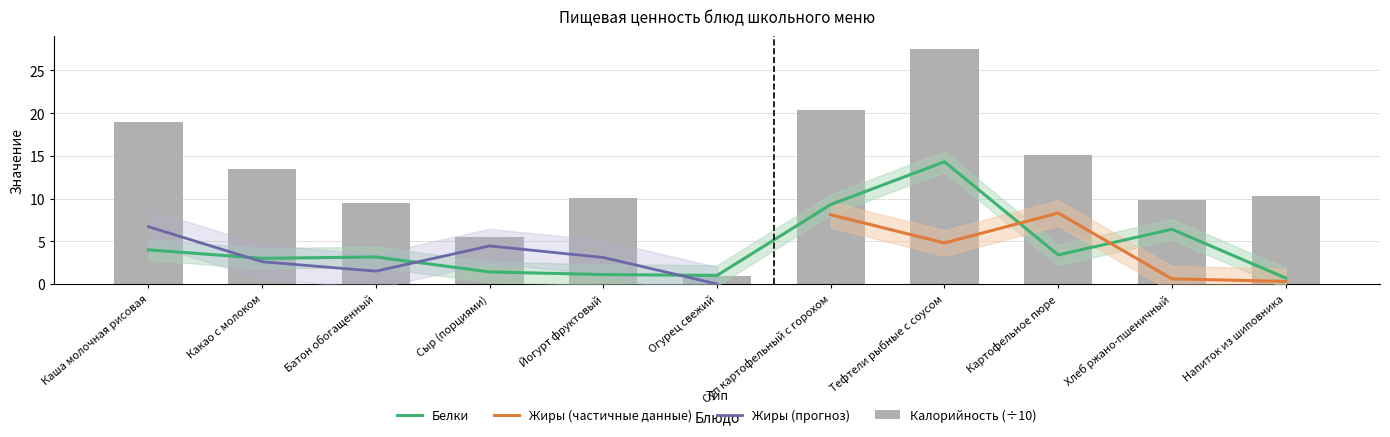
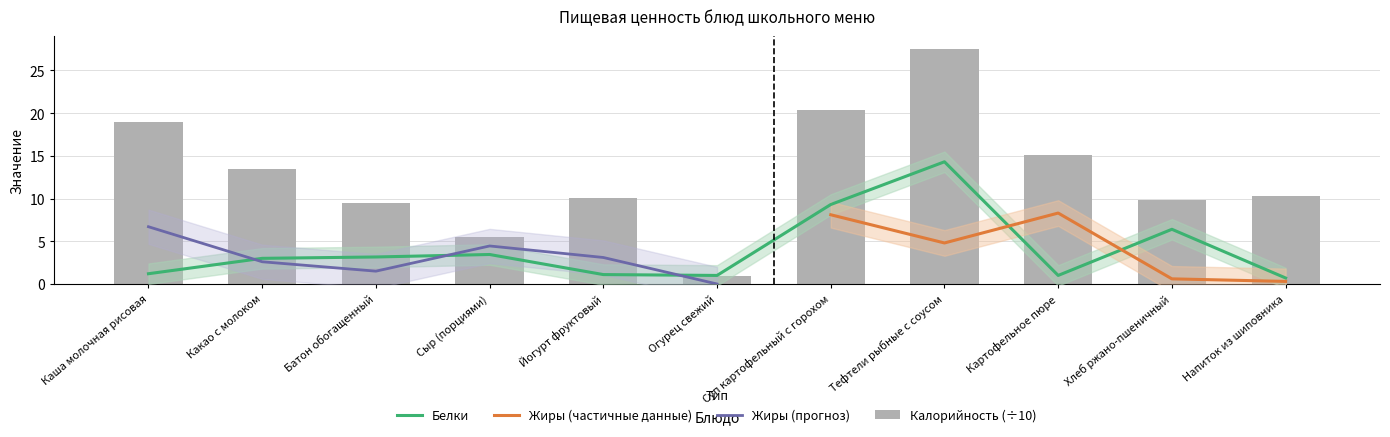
  {
    "Белки": {
-     "Каша молочная рисовая": 4,
+     "Каша молочная рисовая": 1,
      "Какао с молоком": 3,
      "Батон обогащенный": 3,
-     "Сыр (порциями)": 1,
+     "Сыр (порциями)": 3,
      "Йогурт фруктовый": 1,
      "Огурец свежий": 1,
      "Суп картофельный с горохом": 9,
      "Тефтели рыбные с соусом": 14,
-     "Картофельное пюре": 3,
+     "Картофельное пюре": 1,
      "Хлеб ржано-пшеничный": 6,
      "Напиток из шиповника": 1
    },
    "Жиры (частичные данные)": {
      "Суп картофельный с горохом": 8,
      "Тефтели рыбные с соусом": 5,
      "Картофельное пюре": 8,
      "Хлеб ржано-пшеничный": 1,
      "Напиток из шиповника": 0
    },
    "Жиры (прогноз)": {
      "Каша молочная рисовая": 7,
      "Какао с молоком": 3,
      "Батон обогащенный": 2,
      "Йогурт фруктовый": 3,
      "Огурец свежий": 0
    }
  }
